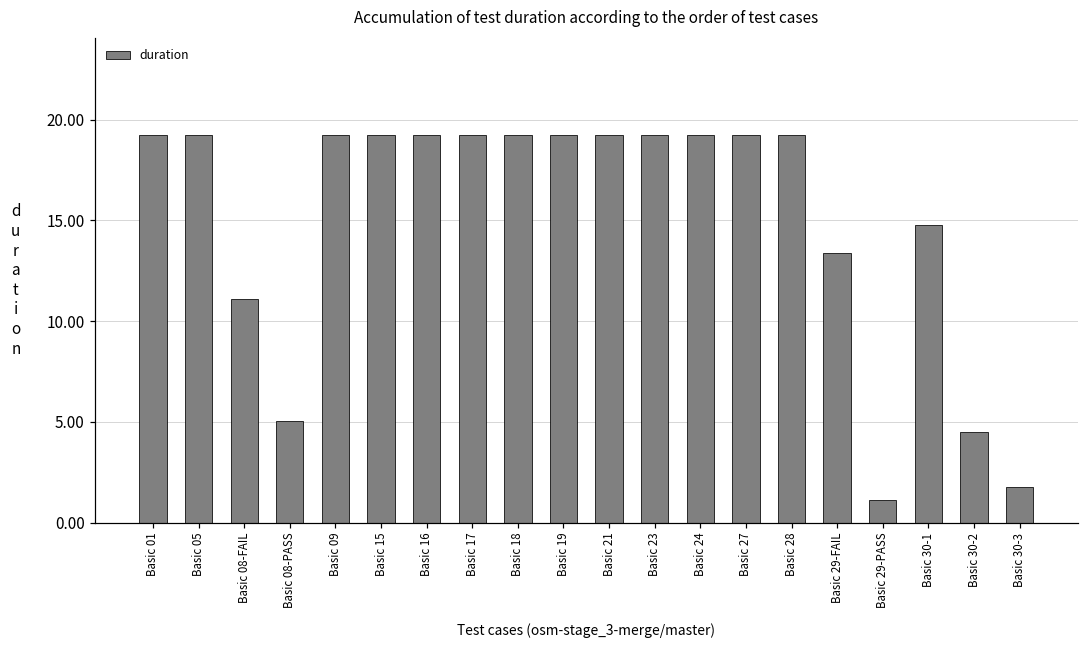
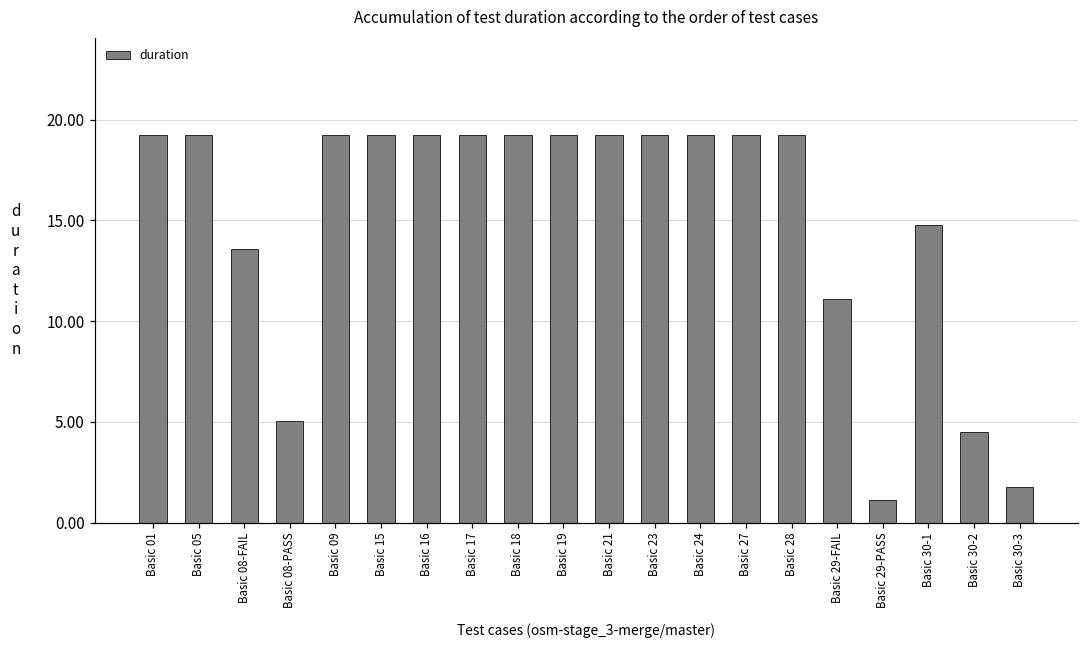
  {
    "Basic 01": 19.2,
    "Basic 05": 19.2,
-   "Basic 08-FAIL": 11.1,
+   "Basic 08-FAIL": 13.6,
    "Basic 08-PASS": 5.1,
    "Basic 09": 19.2,
    "Basic 15": 19.2,
    "Basic 16": 19.2,
    "Basic 17": 19.2,
    "Basic 18": 19.2,
    "Basic 19": 19.2,
    "Basic 21": 19.2,
    "Basic 23": 19.2,
    "Basic 24": 19.2,
    "Basic 27": 19.2,
    "Basic 28": 19.2,
-   "Basic 29-FAIL": 13.4,
+   "Basic 29-FAIL": 11.1,
    "Basic 29-PASS": 1.1,
    "Basic 30-1": 14.7,
    "Basic 30-2": 4.5,
    "Basic 30-3": 1.8
  }
